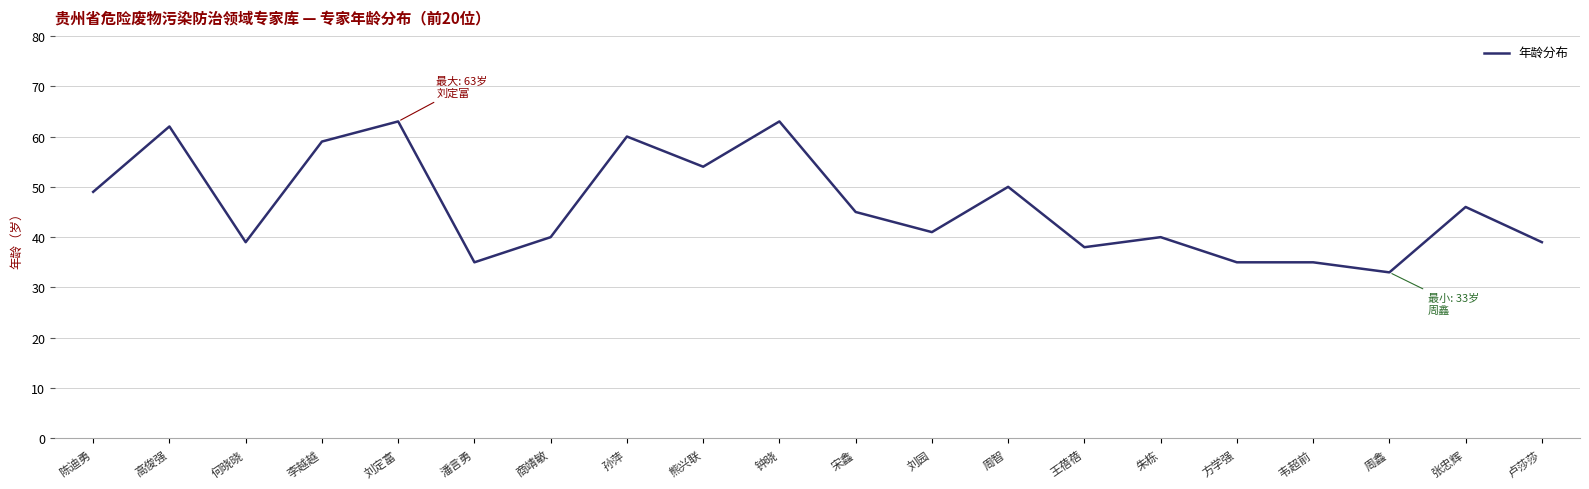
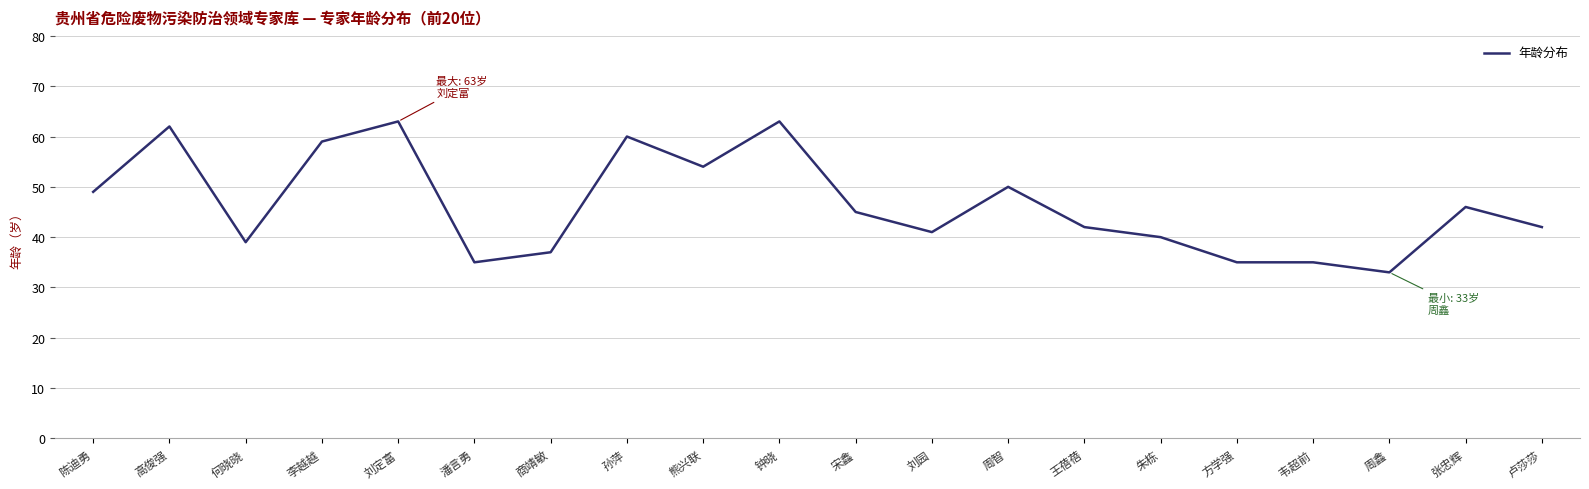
  {
    "陈迪勇": 49,
    "高俊强": 62,
    "何晓晓": 39,
    "李越越": 59,
    "潘言勇": 35,
-   "商靖敏": 40,
+   "商靖敏": 37,
    "孙萍": 60,
    "熊兴联": 54,
    "钟晓": 63,
    "宋鑫": 45,
    "刘园": 41,
    "周智": 50,
-   "王蓓蓓": 38,
+   "王蓓蓓": 42,
    "朱栋": 40,
    "方学强": 35,
    "韦超前": 35,
    "张忠辉": 46,
-   "卢莎莎": 39
+   "卢莎莎": 42
  }
